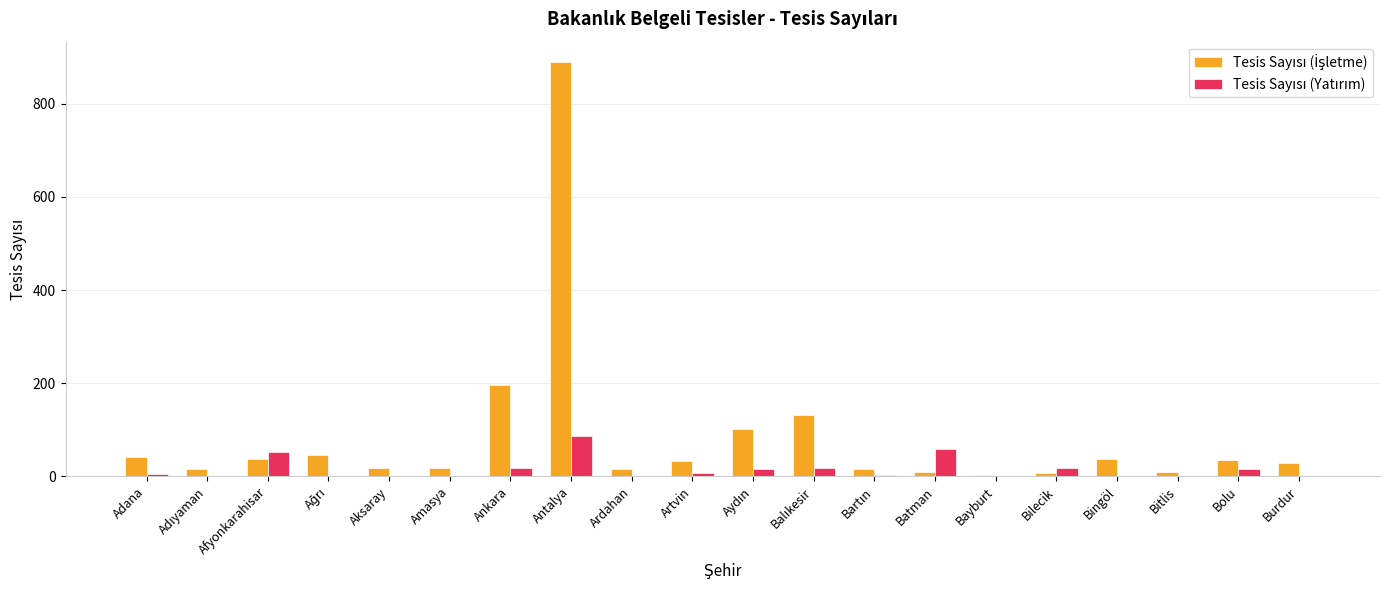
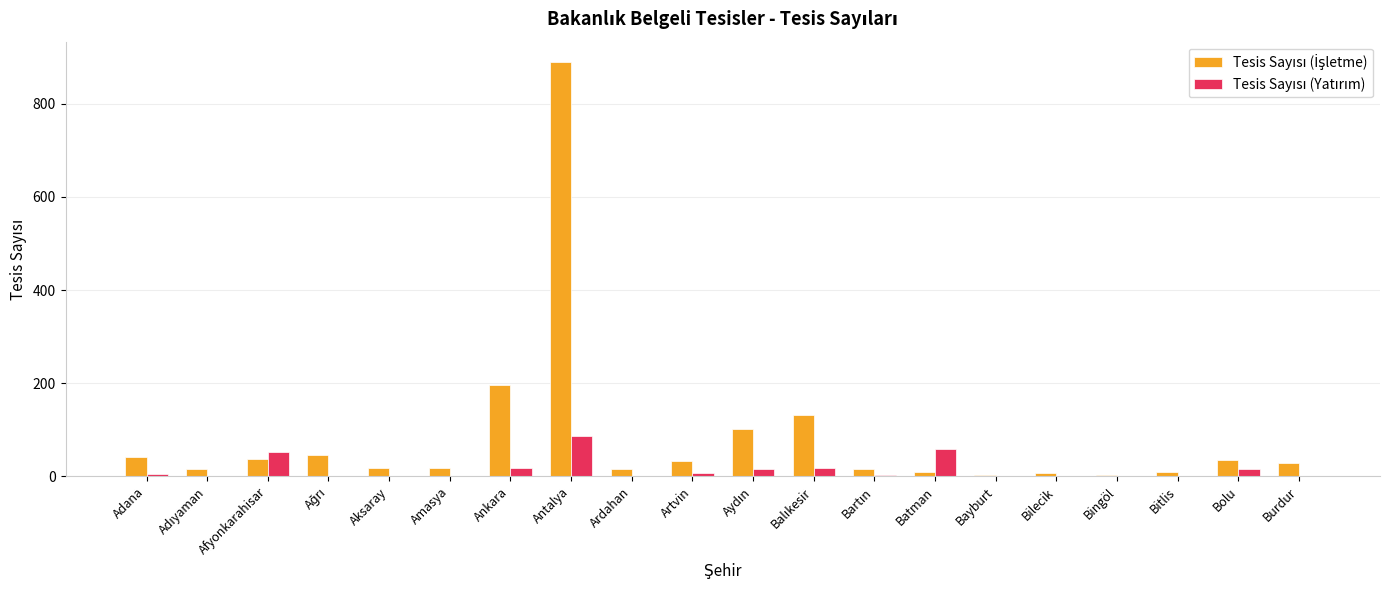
  {
    "Tesis Sayısı (İşletme)": {
      "Adana": 40,
      "Adıyaman": 20,
      "Afyonkarahisar": 40,
      "Ağrı": 50,
      "Aksaray": 20,
      "Amasya": 20,
      "Ankara": 200,
      "Antalya": 890,
      "Ardahan": 20,
      "Artvin": 30,
      "Aydın": 100,
      "Balıkesir": 130,
      "Bartın": 20,
      "Batman": 10,
      "Bilecik": 10,
-     "Bingöl": 40,
+     "Bingöl": 0,
      "Bitlis": 10,
      "Bolu": 40,
      "Burdur": 30
    },
    "Tesis Sayısı (Yatırım)": {
      "Afyonkarahisar": 50,
      "Ağrı": 0,
      "Amasya": 0,
      "Ankara": 20,
      "Antalya": 90,
      "Ardahan": 0,
      "Artvin": 10,
      "Aydın": 20,
      "Balıkesir": 20,
      "Batman": 60,
      "Bayburt": 0,
-     "Bilecik": 20,
+     "Bilecik": 0,
      "Bingöl": 0,
      "Bolu": 20
    }
  }
